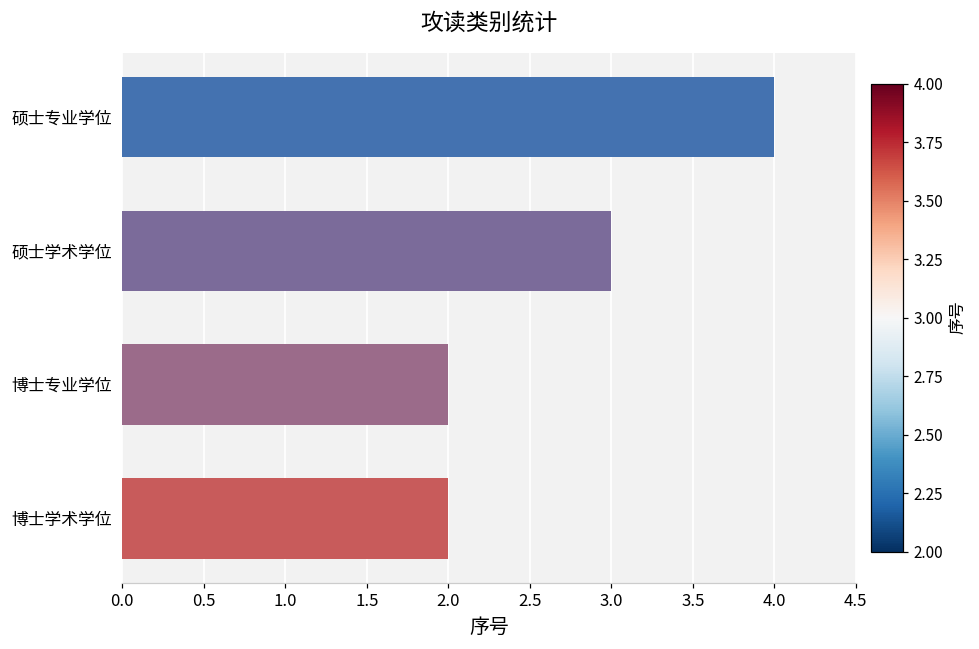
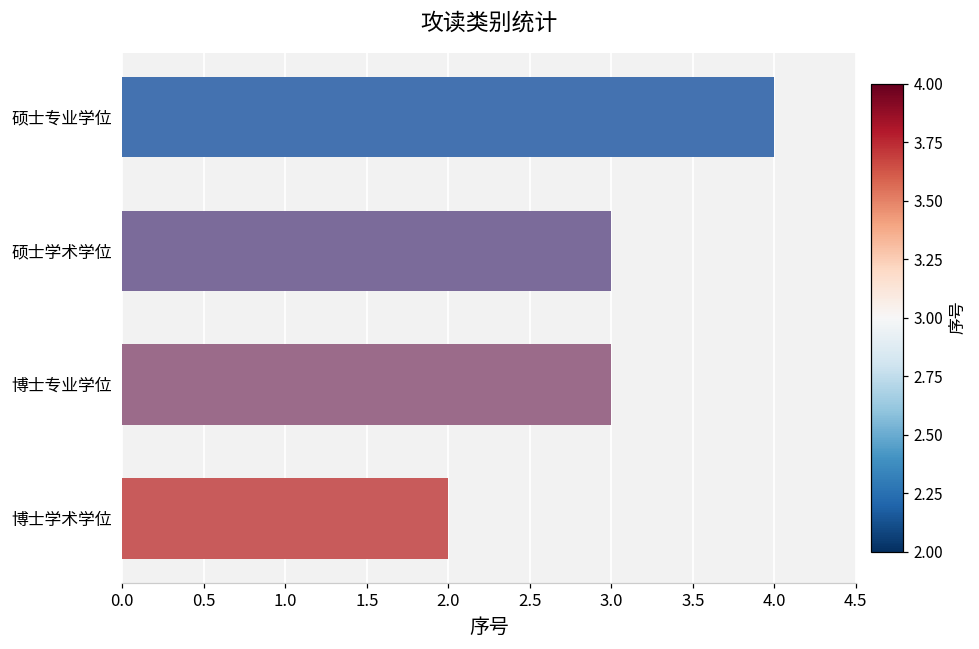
  {
    "硕士专业学位": 4,
    "硕士学术学位": 3,
-   "博士专业学位": 2,
+   "博士专业学位": 3,
    "博士学术学位": 2
  }
